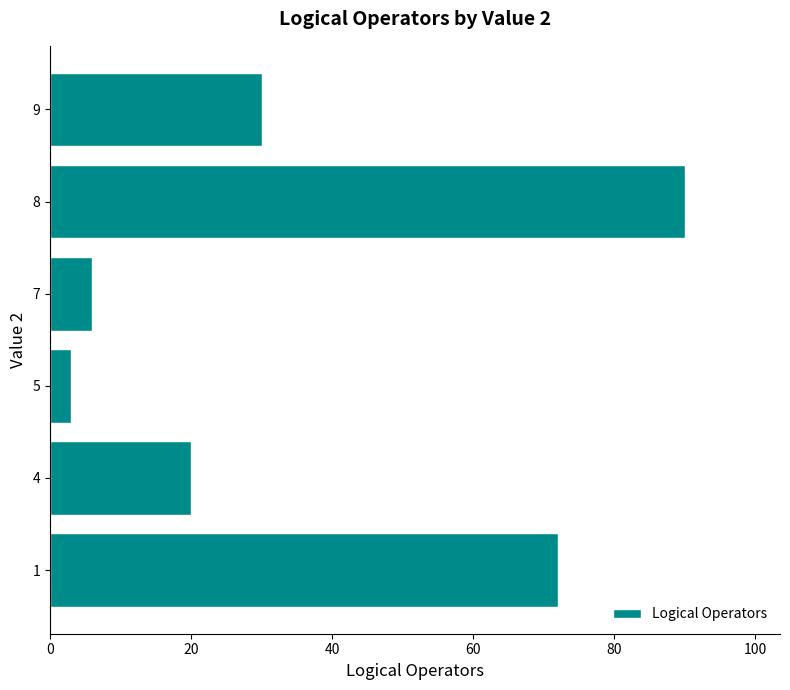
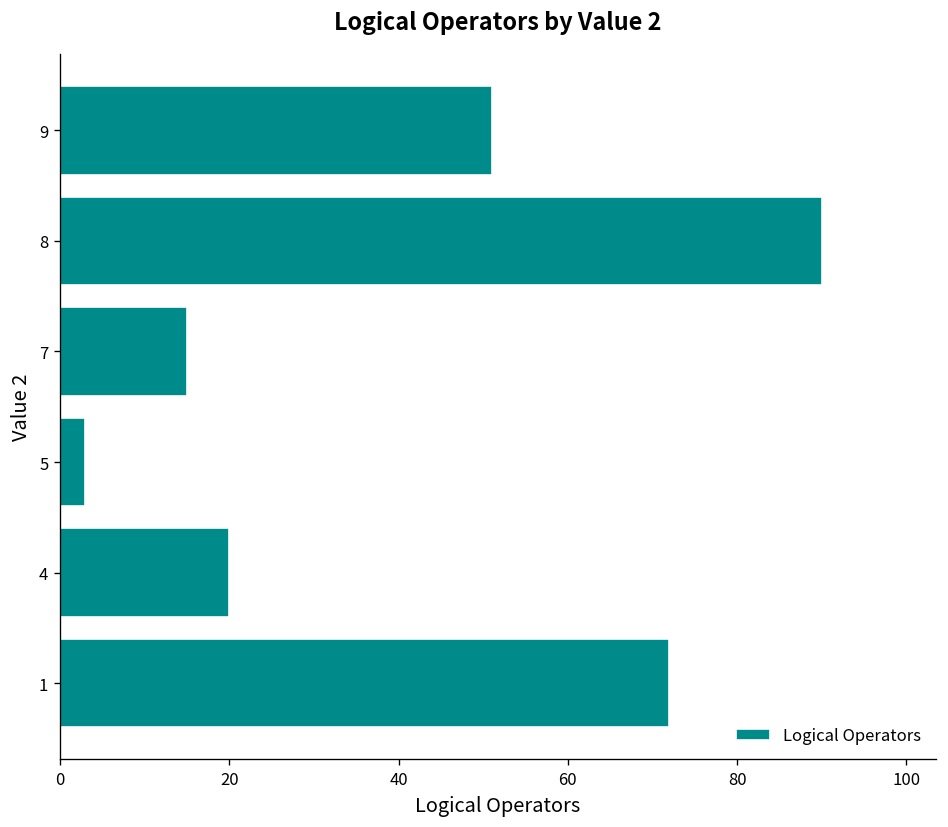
  {
-   "9": 30,
+   "9": 51,
    "8": 90,
-   "7": 6,
+   "7": 15,
    "5": 3,
    "4": 20,
    "1": 72
  }
